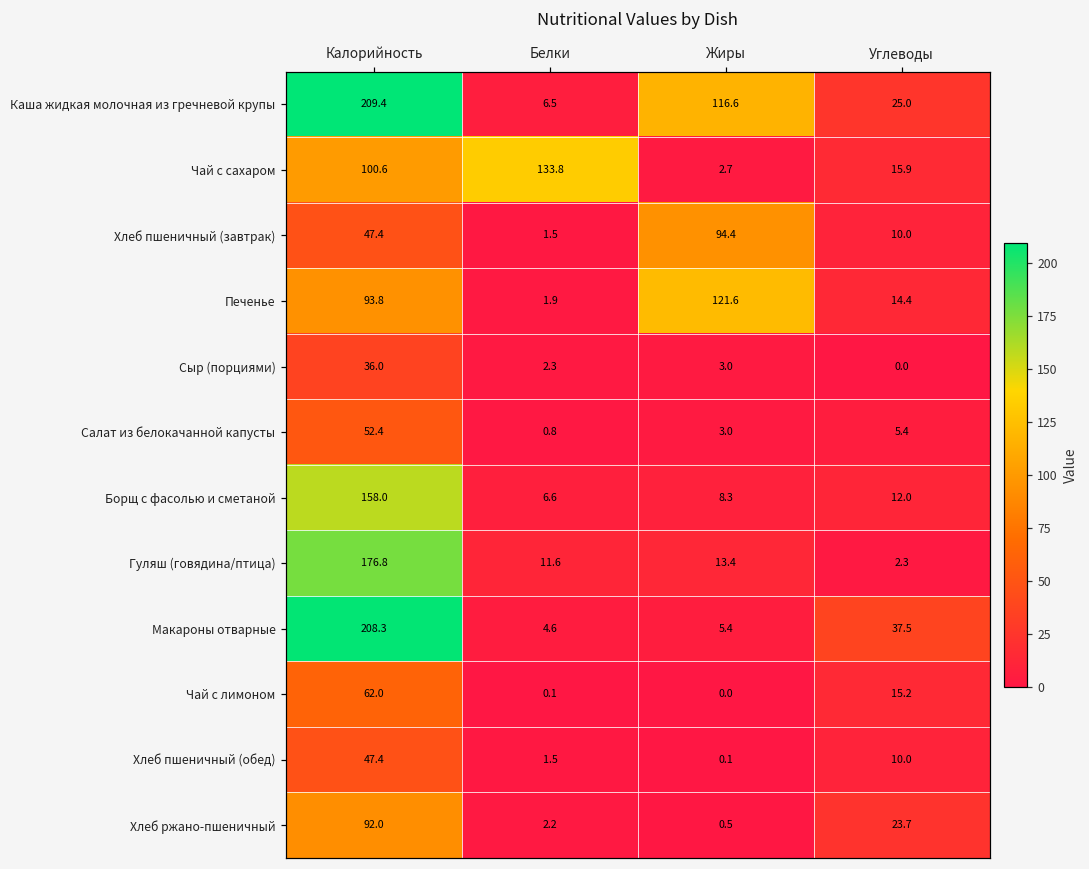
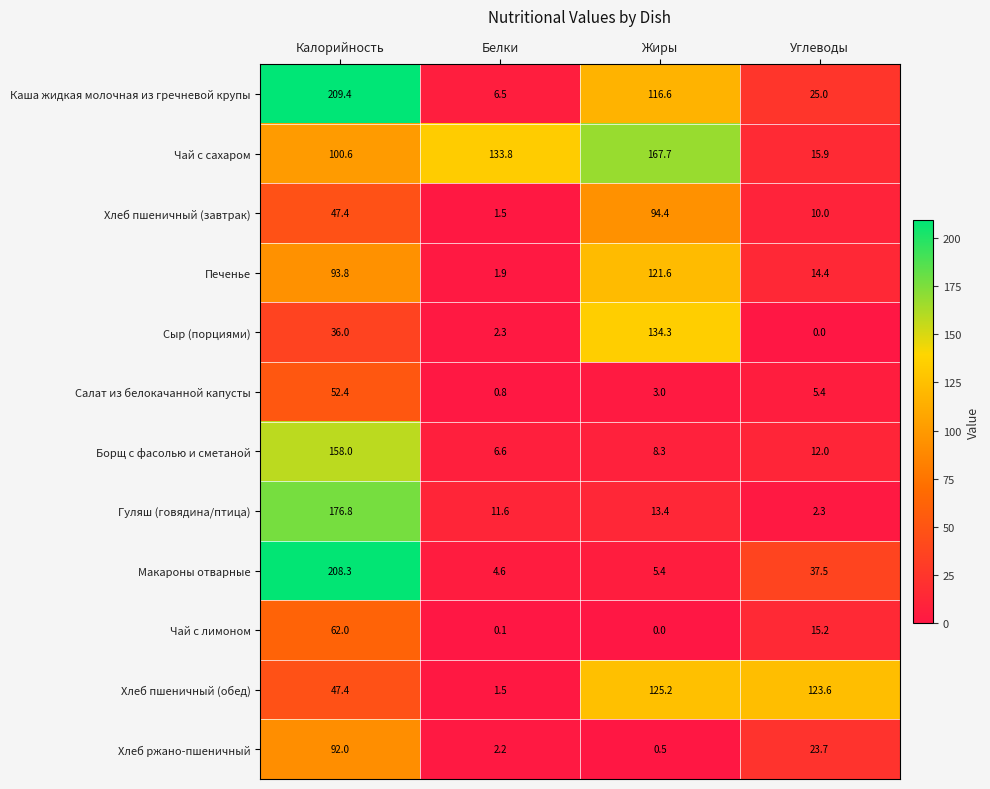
  {
    "Каша жидкая молочная из гречневой крупы": {
      "Калорийность": 209.4,
      "Белки": 6.5,
      "Жиры": 116.6,
      "Углеводы": 25.0
    },
    "Чай с сахаром": {
      "Калорийность": 100.6,
      "Белки": 133.8,
-     "Жиры": 2.7,
+     "Жиры": 167.7,
      "Углеводы": 15.9
    },
    "Хлеб пшеничный (завтрак)": {
      "Калорийность": 47.4,
      "Белки": 1.5,
      "Жиры": 94.4,
      "Углеводы": 10.0
    },
    "Печенье": {
      "Калорийность": 93.8,
      "Белки": 1.9,
      "Жиры": 121.6,
      "Углеводы": 14.4
    },
    "Сыр (порциями)": {
      "Калорийность": 36.0,
      "Белки": 2.3,
-     "Жиры": 3.0,
+     "Жиры": 134.3,
      "Углеводы": 0.0
    },
    "Салат из белокачанной капусты": {
      "Калорийность": 52.4,
      "Белки": 0.8,
      "Жиры": 3.0,
      "Углеводы": 5.4
    },
    "Борщ с фасолью и сметаной": {
      "Калорийность": 158.0,
      "Белки": 6.6,
      "Жиры": 8.3,
      "Углеводы": 12.0
    },
    "Гуляш (говядина/птица)": {
      "Калорийность": 176.8,
      "Белки": 11.6,
      "Жиры": 13.4,
      "Углеводы": 2.3
    },
    "Макароны отварные": {
      "Калорийность": 208.3,
      "Белки": 4.6,
      "Жиры": 5.4,
      "Углеводы": 37.5
    },
    "Чай с лимоном": {
      "Калорийность": 62.0,
      "Белки": 0.1,
      "Жиры": 0.0,
      "Углеводы": 15.2
    },
    "Хлеб пшеничный (обед)": {
      "Калорийность": 47.4,
      "Белки": 1.5,
-     "Жиры": 0.1,
-     "Углеводы": 10.0
+     "Жиры": 125.2,
+     "Углеводы": 123.6
    },
    "Хлеб ржано-пшеничный": {
      "Калорийность": 92.0,
      "Белки": 2.2,
      "Жиры": 0.5,
      "Углеводы": 23.7
    }
  }
